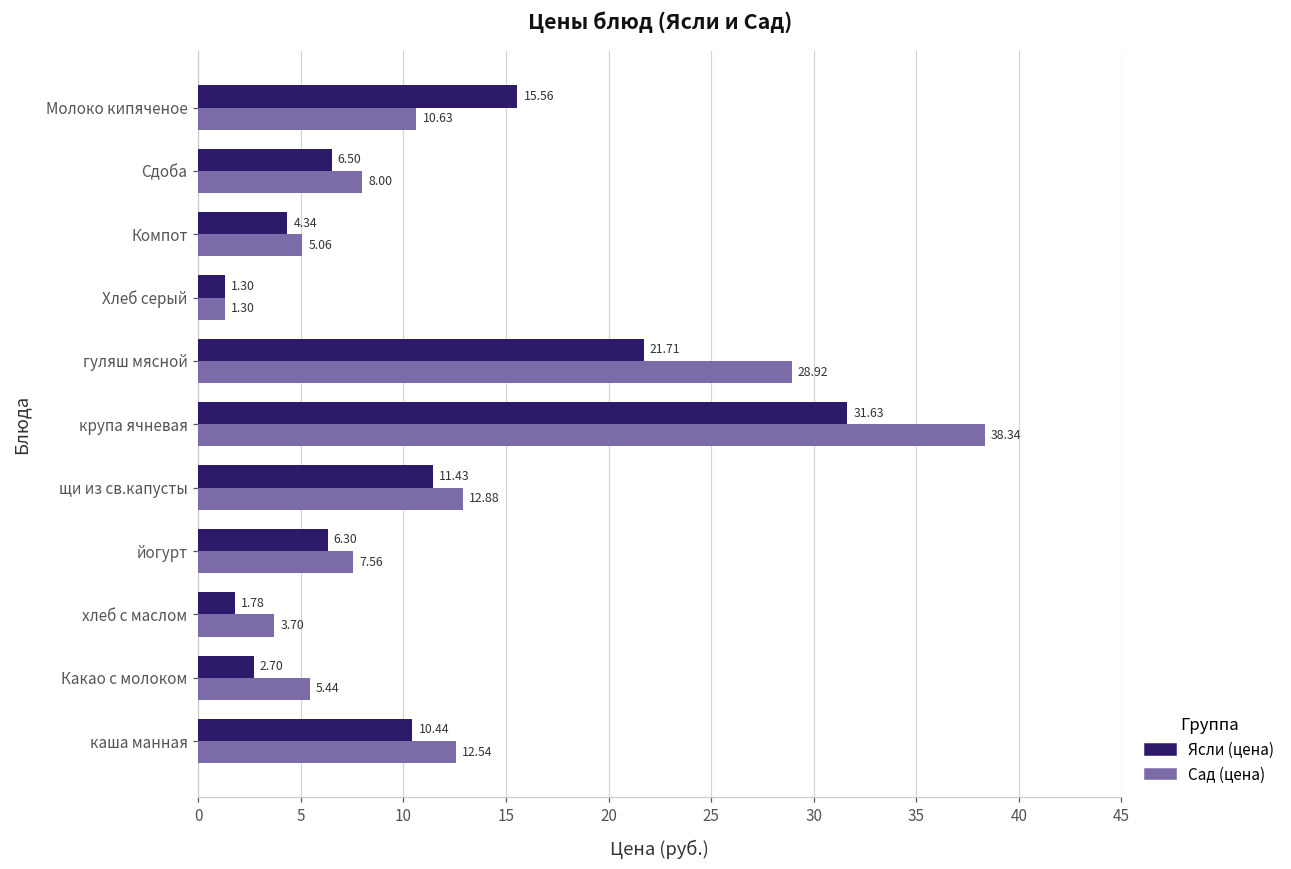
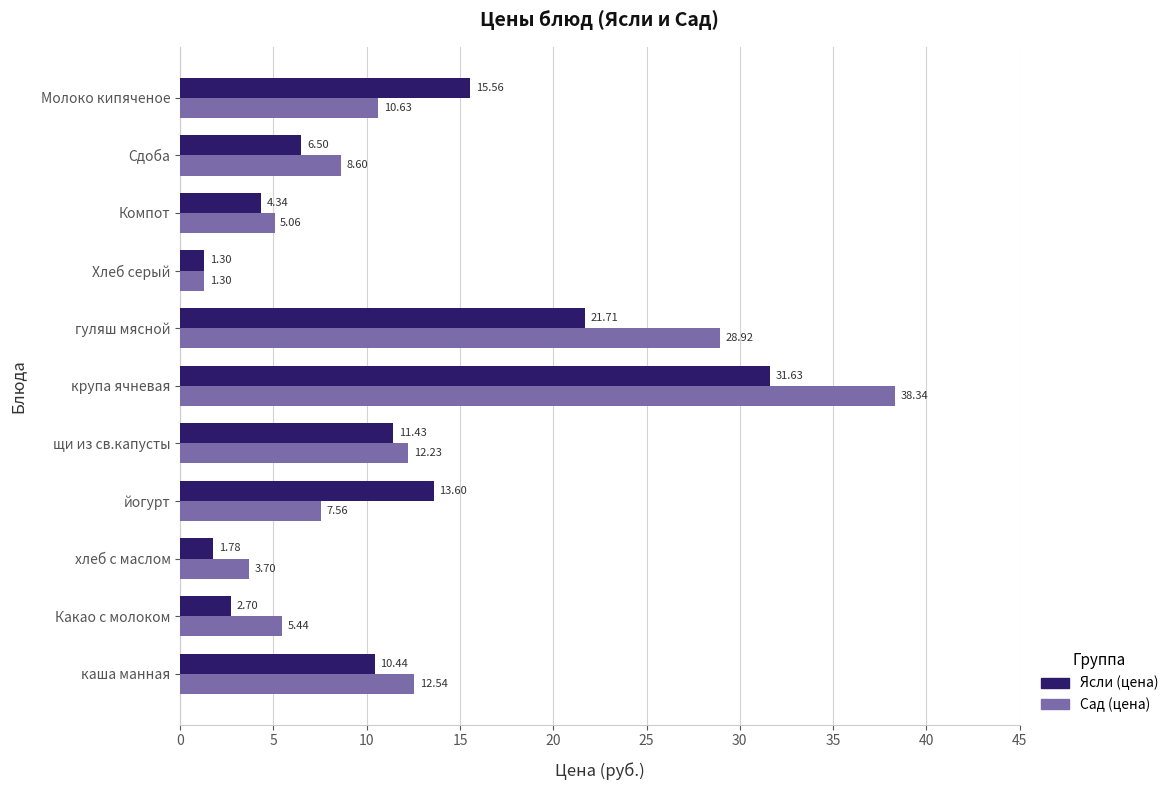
  {
    "Ясли (цена)": {
      "Молоко кипяченое": 15.56,
      "Сдоба": 6.50,
      "Компот": 4.34,
      "Хлеб серый": 1.30,
      "гуляш мясной": 21.71,
      "крупа ячневая": 31.63,
      "щи из св.капусты": 11.43,
-     "йогурт": 6.30,
+     "йогурт": 13.60,
      "хлеб с маслом": 1.78,
      "Какао с молоком": 2.70,
      "каша манная": 10.44
    },
    "Сад (цена)": {
      "Молоко кипяченое": 10.63,
-     "Сдоба": 8.00,
+     "Сдоба": 8.60,
      "Компот": 5.06,
      "Хлеб серый": 1.30,
      "гуляш мясной": 28.92,
      "крупа ячневая": 38.34,
-     "щи из св.капусты": 12.88,
+     "щи из св.капусты": 12.23,
      "йогурт": 7.56,
      "хлеб с маслом": 3.70,
      "Какао с молоком": 5.44,
      "каша манная": 12.54
    }
  }
